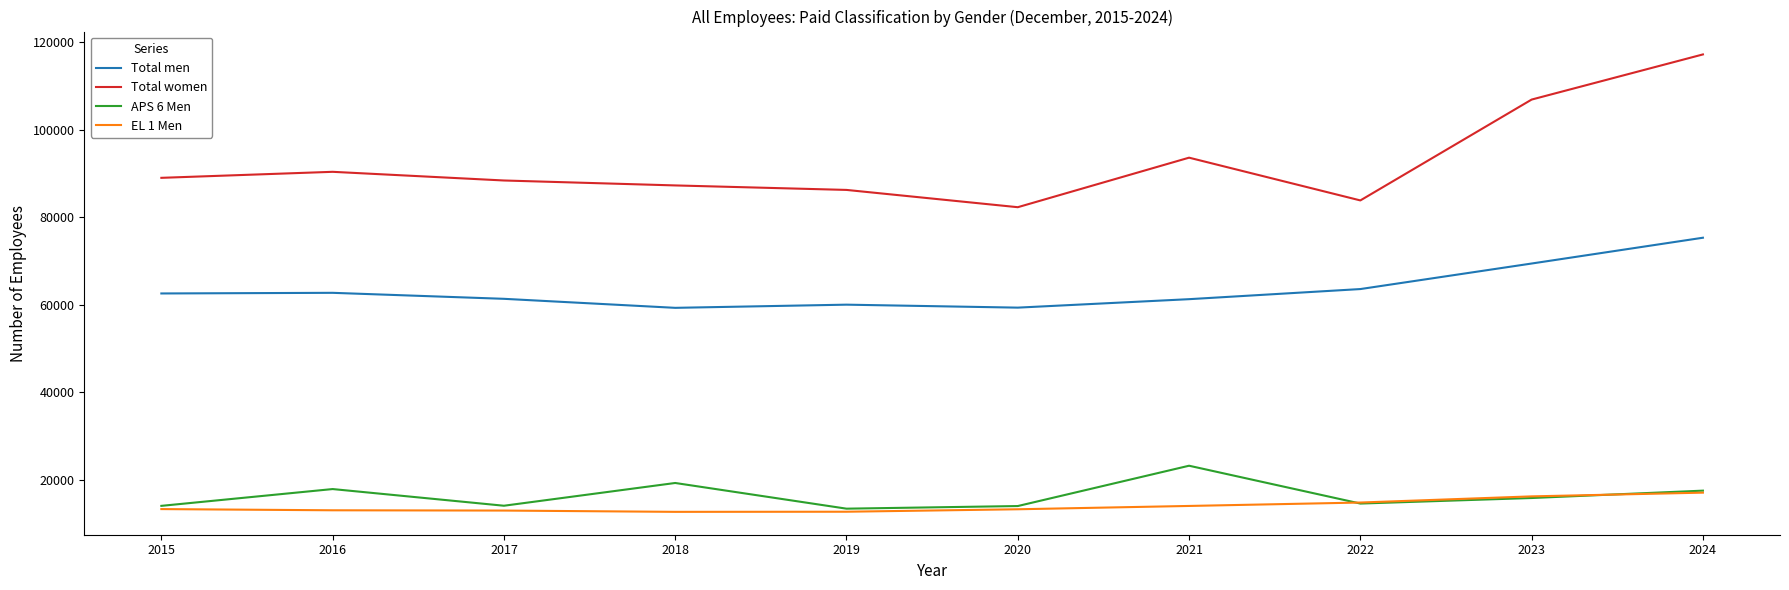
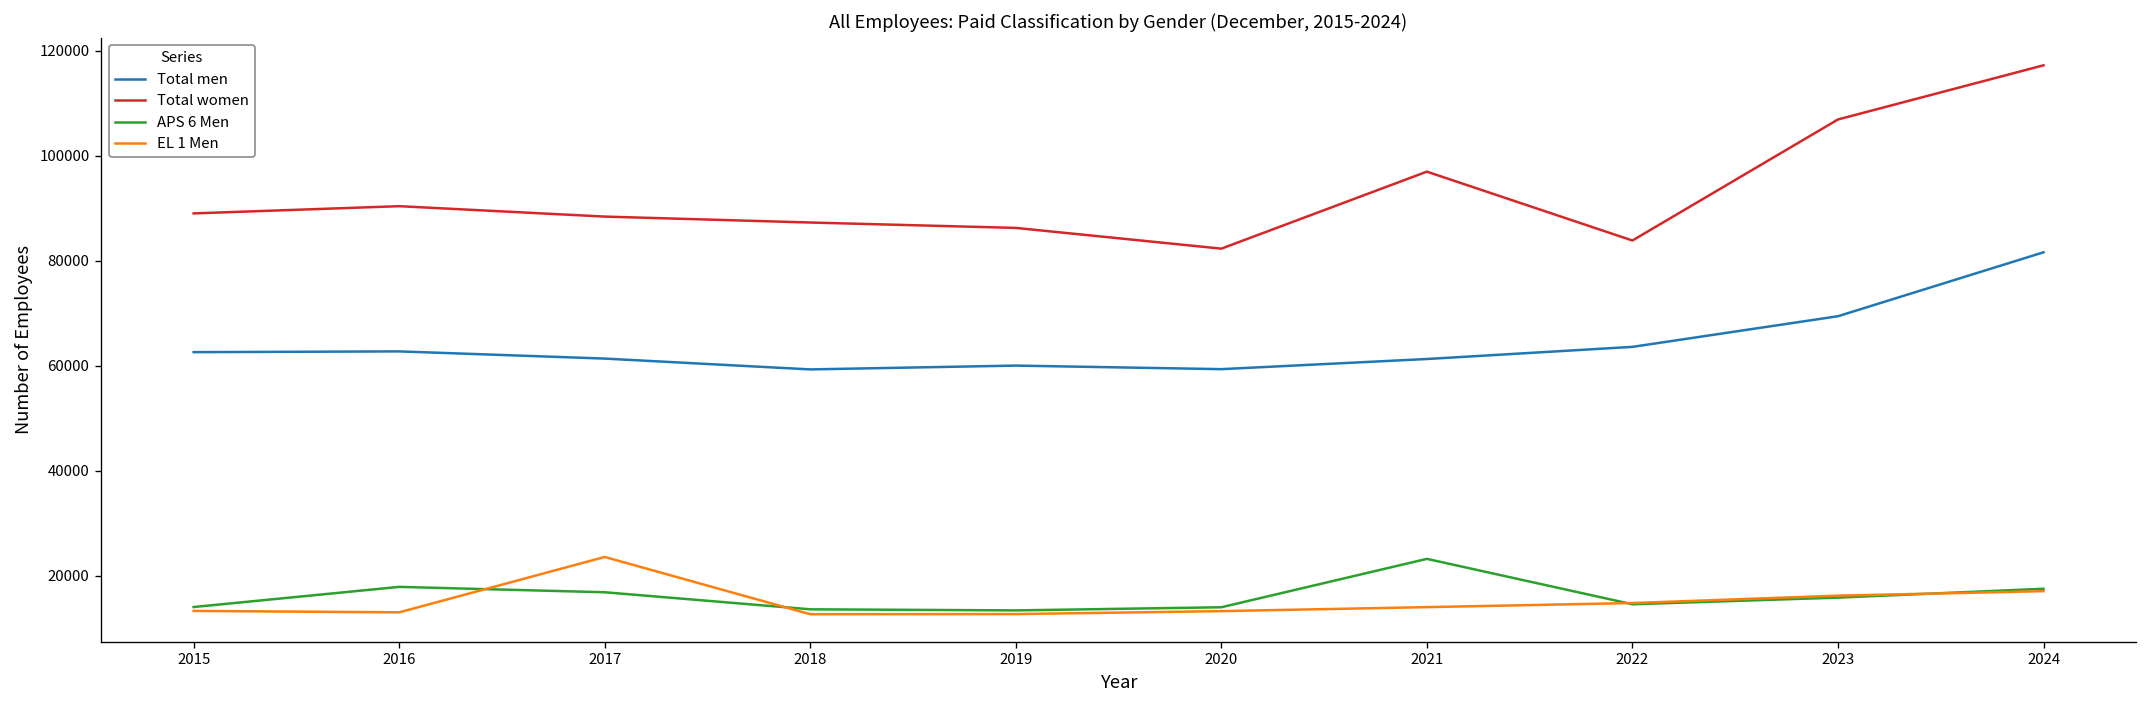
  {
    "Total men": {
      "2015": 63000,
      "2016": 63000,
      "2017": 61000,
      "2018": 59000,
      "2019": 60000,
      "2020": 59000,
      "2021": 61000,
      "2022": 64000,
      "2023": 69000,
-     "2024": 75000
+     "2024": 82000
    },
    "Total women": {
      "2015": 89000,
      "2016": 90000,
      "2017": 88000,
      "2018": 87000,
      "2019": 86000,
      "2020": 82000,
-     "2021": 94000,
+     "2021": 97000,
      "2022": 84000,
      "2023": 107000,
      "2024": 117000
    },
    "APS 6 Men": {
      "2015": 14000,
      "2016": 18000,
-     "2017": 14000,
-     "2018": 19000,
+     "2017": 17000,
+     "2018": 14000,
      "2019": 13000,
      "2020": 14000,
      "2021": 23000
    },
    "EL 1 Men": {
      "2015": 13000,
      "2016": 13000,
-     "2017": 13000,
+     "2017": 24000,
      "2018": 13000,
      "2019": 13000,
      "2020": 13000,
      "2021": 14000
    }
  }
